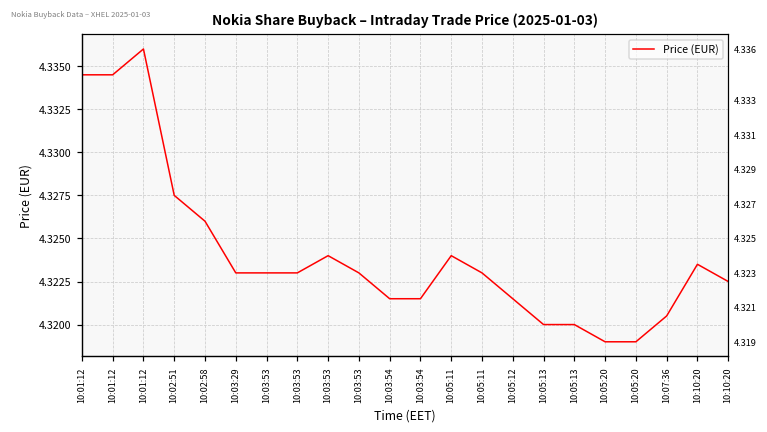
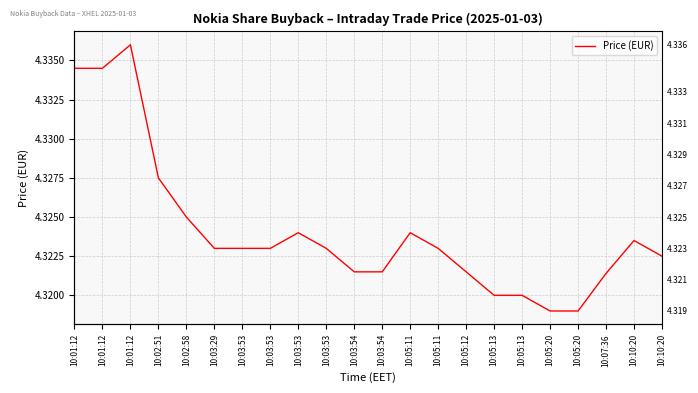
  {
    "10:02:51": 4.3275,
-   "10:02:58": 4.326,
+   "10:02:58": 4.325,
    "10:03:29": 4.3230,
    "10:05:12": 4.3215,
-   "10:07:36": 4.3205
+   "10:07:36": 4.3214
  }
